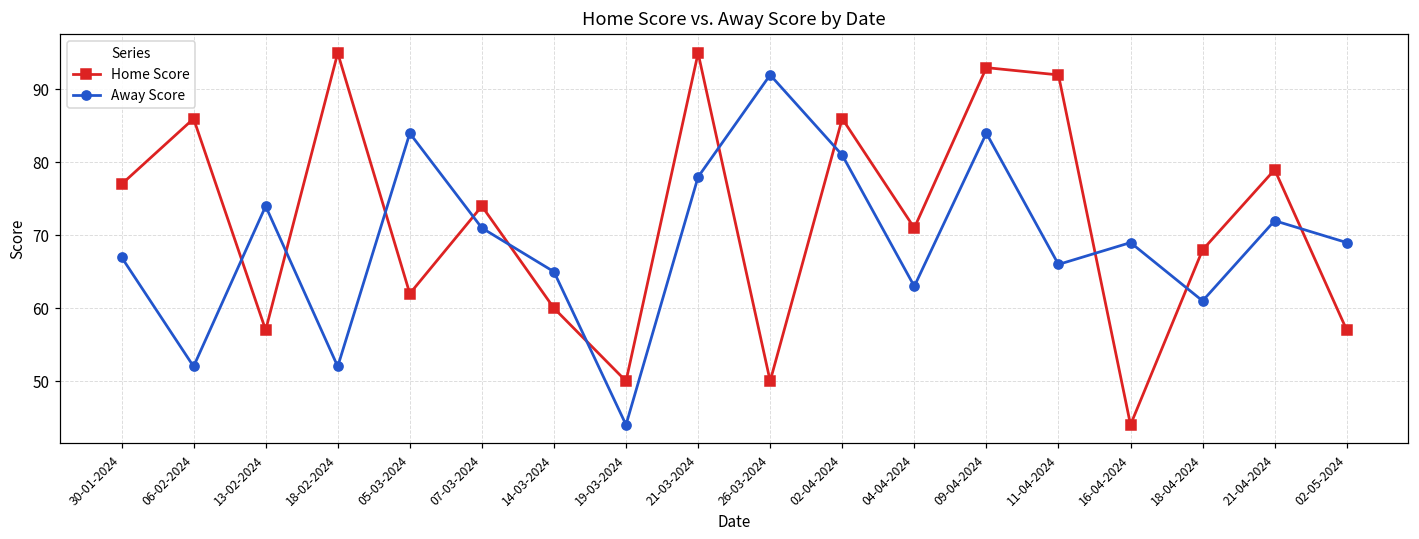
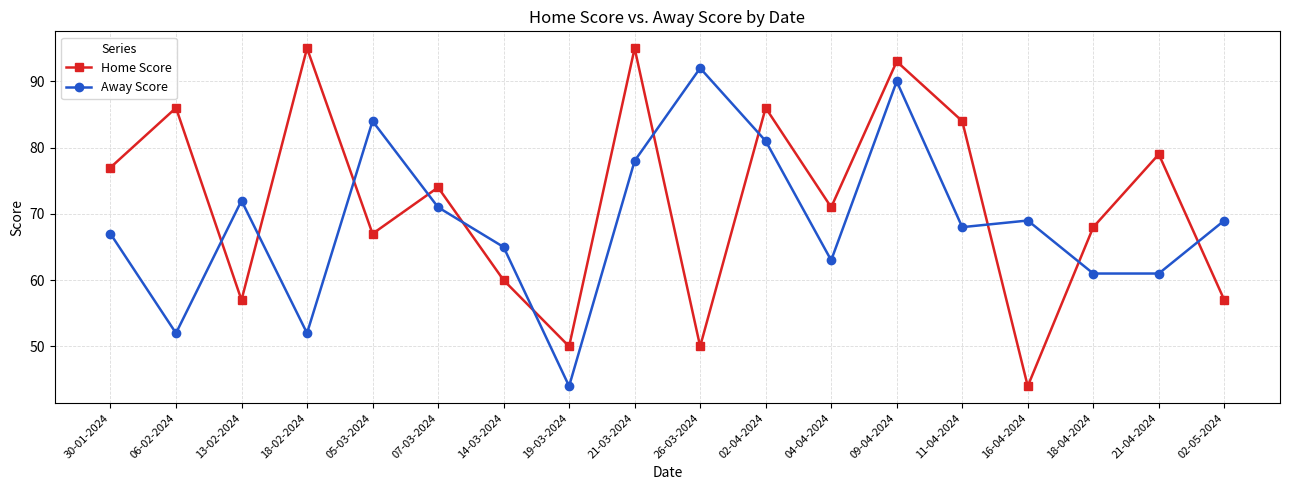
  {
    "Home Score": {
      "30-01-2024": 77,
      "06-02-2024": 86,
      "13-02-2024": 57,
      "18-02-2024": 95,
-     "05-03-2024": 62,
+     "05-03-2024": 67,
      "07-03-2024": 74,
      "14-03-2024": 60,
      "19-03-2024": 50,
      "21-03-2024": 95,
      "26-03-2024": 50,
      "02-04-2024": 86,
      "04-04-2024": 71,
      "09-04-2024": 93,
-     "11-04-2024": 92,
+     "11-04-2024": 84,
      "16-04-2024": 44,
      "18-04-2024": 68,
      "21-04-2024": 79,
      "02-05-2024": 57
    },
    "Away Score": {
      "30-01-2024": 67,
      "06-02-2024": 52,
-     "13-02-2024": 74,
+     "13-02-2024": 72,
      "18-02-2024": 52,
      "05-03-2024": 84,
      "07-03-2024": 71,
      "14-03-2024": 65,
      "19-03-2024": 44,
      "21-03-2024": 78,
      "26-03-2024": 92,
      "02-04-2024": 81,
      "04-04-2024": 63,
-     "09-04-2024": 84,
-     "11-04-2024": 66,
+     "09-04-2024": 90,
+     "11-04-2024": 68,
      "16-04-2024": 69,
      "18-04-2024": 61,
-     "21-04-2024": 72,
+     "21-04-2024": 61,
      "02-05-2024": 69
    }
  }
